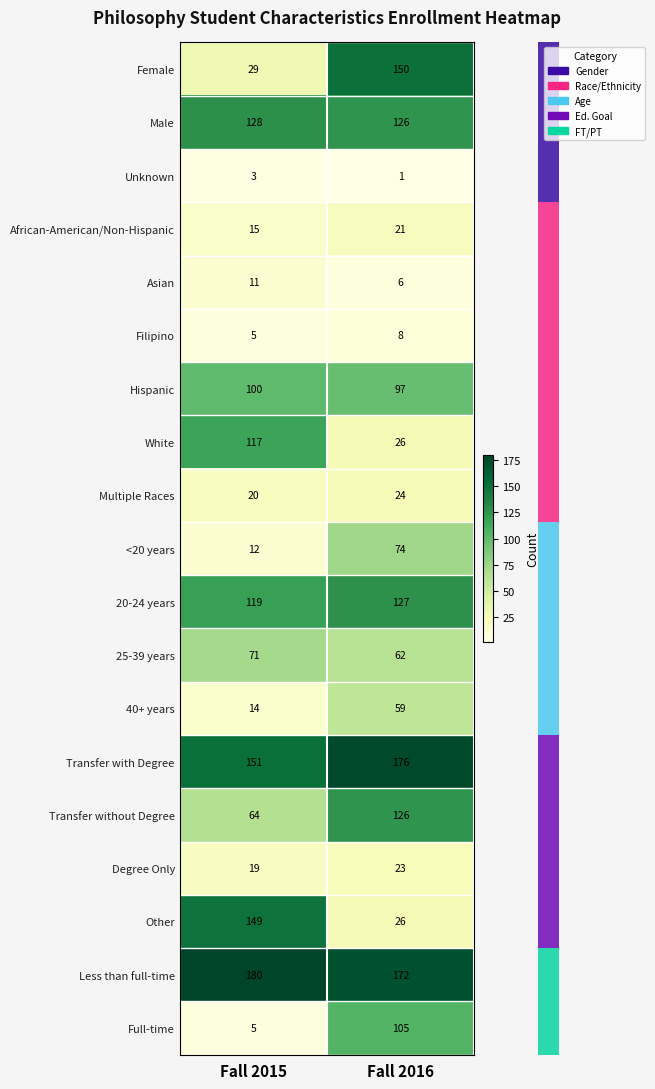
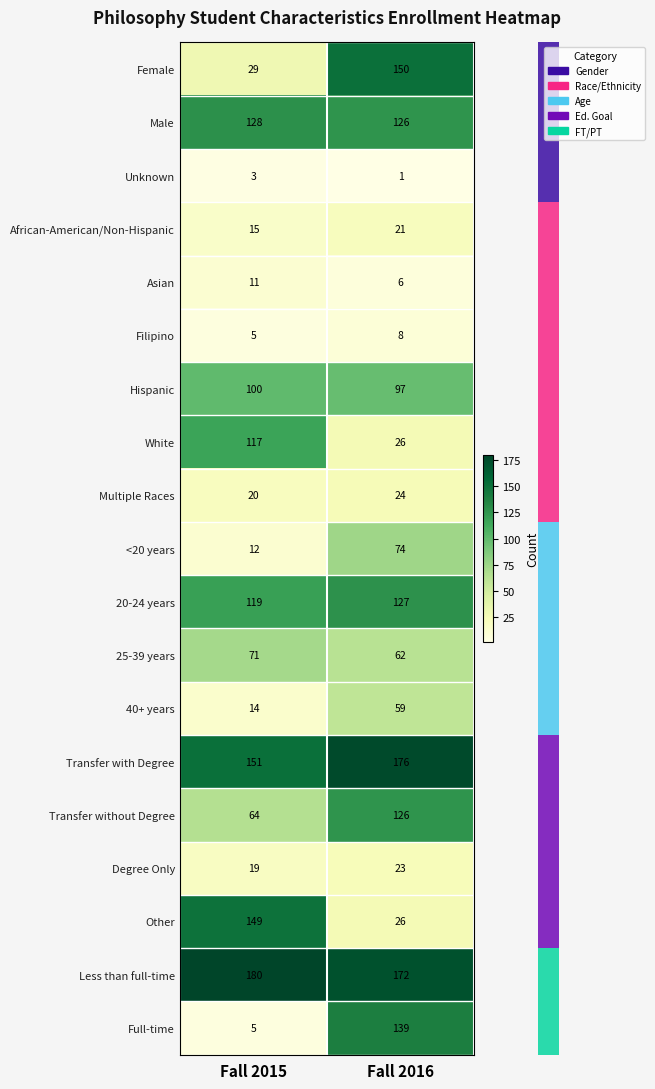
  {
    "Female": {
      "Fall 2015": 29,
      "Fall 2016": 150
    },
    "Male": {
      "Fall 2015": 128,
      "Fall 2016": 126
    },
    "Unknown": {
      "Fall 2015": 3,
      "Fall 2016": 1
    },
    "African-American/Non-Hispanic": {
      "Fall 2015": 15,
      "Fall 2016": 21
    },
    "Asian": {
      "Fall 2015": 11,
      "Fall 2016": 6
    },
    "Filipino": {
      "Fall 2015": 5,
      "Fall 2016": 8
    },
    "Hispanic": {
      "Fall 2015": 100,
      "Fall 2016": 97
    },
    "White": {
      "Fall 2015": 117,
      "Fall 2016": 26
    },
    "Multiple Races": {
      "Fall 2015": 20,
      "Fall 2016": 24
    },
    "<20 years": {
      "Fall 2015": 12,
      "Fall 2016": 74
    },
    "20-24 years": {
      "Fall 2015": 119,
      "Fall 2016": 127
    },
    "25-39 years": {
      "Fall 2015": 71,
      "Fall 2016": 62
    },
    "40+ years": {
      "Fall 2015": 14,
      "Fall 2016": 59
    },
    "Transfer with Degree": {
      "Fall 2015": 151,
      "Fall 2016": 176
    },
    "Transfer without Degree": {
      "Fall 2015": 64,
      "Fall 2016": 126
    },
    "Degree Only": {
      "Fall 2015": 19,
      "Fall 2016": 23
    },
    "Other": {
      "Fall 2015": 149,
      "Fall 2016": 26
    },
    "Less than full-time": {
      "Fall 2015": 180,
      "Fall 2016": 172
    },
    "Full-time": {
      "Fall 2015": 5,
-     "Fall 2016": 105
+     "Fall 2016": 139
    }
  }
